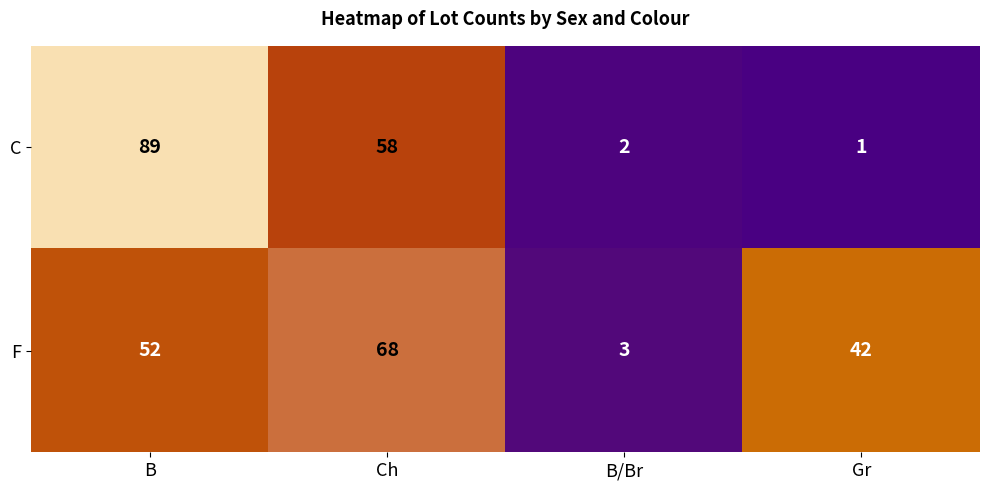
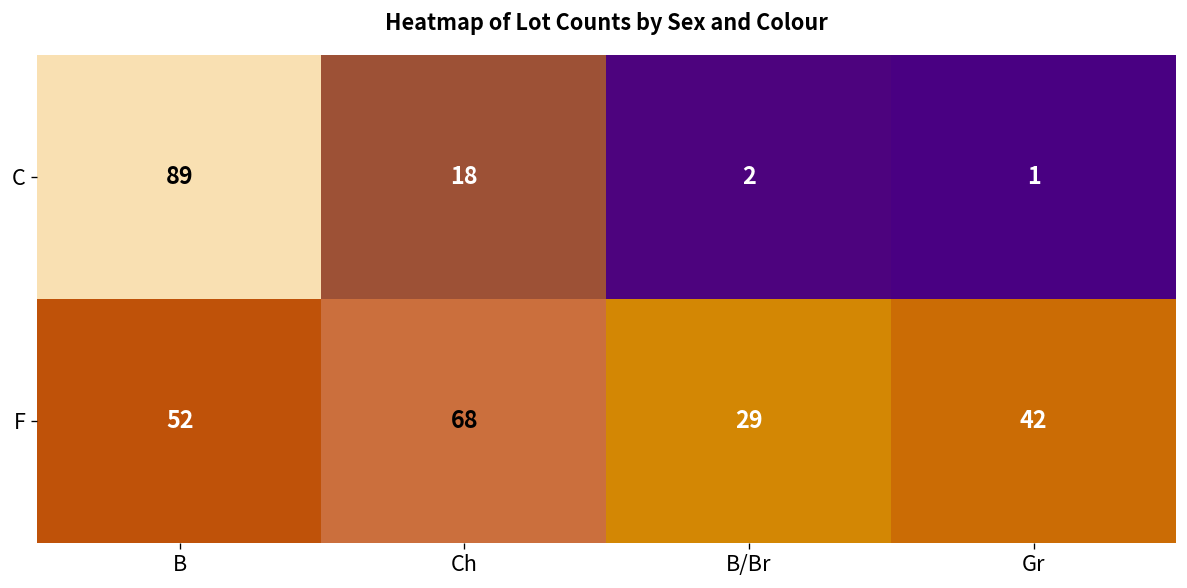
  {
    "C": {
      "B": 89,
-     "Ch": 58,
+     "Ch": 18,
      "B/Br": 2,
      "Gr": 1
    },
    "F": {
      "B": 52,
      "Ch": 68,
-     "B/Br": 3,
+     "B/Br": 29,
      "Gr": 42
    }
  }
